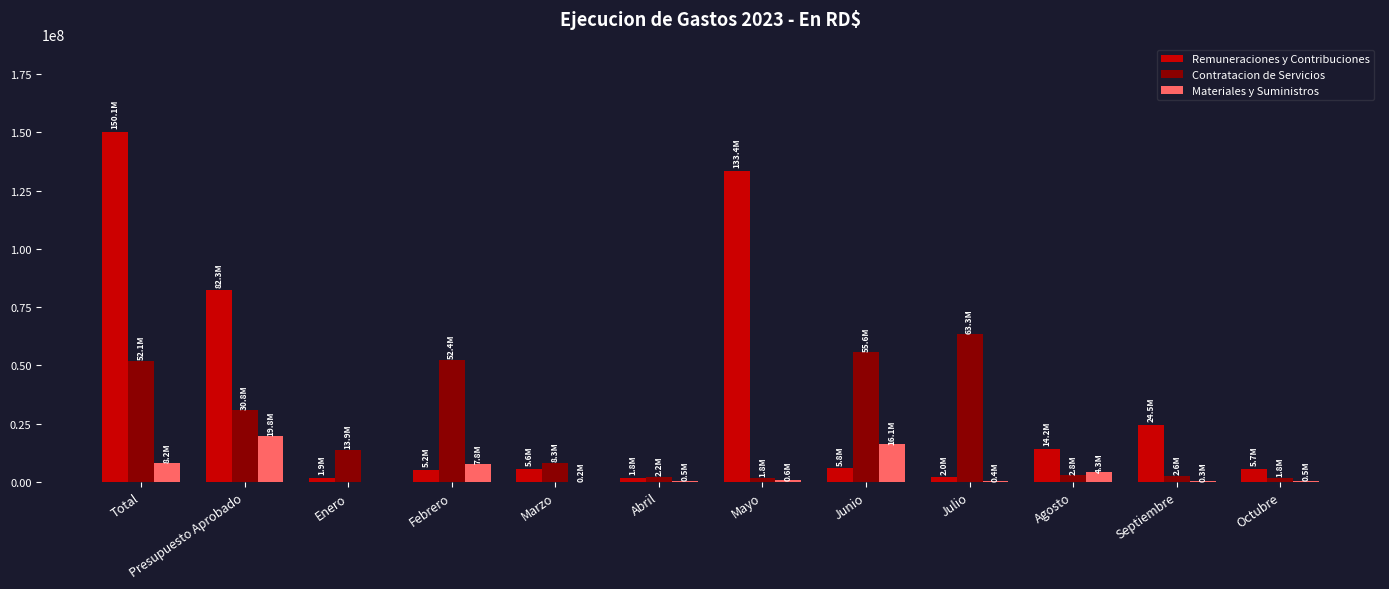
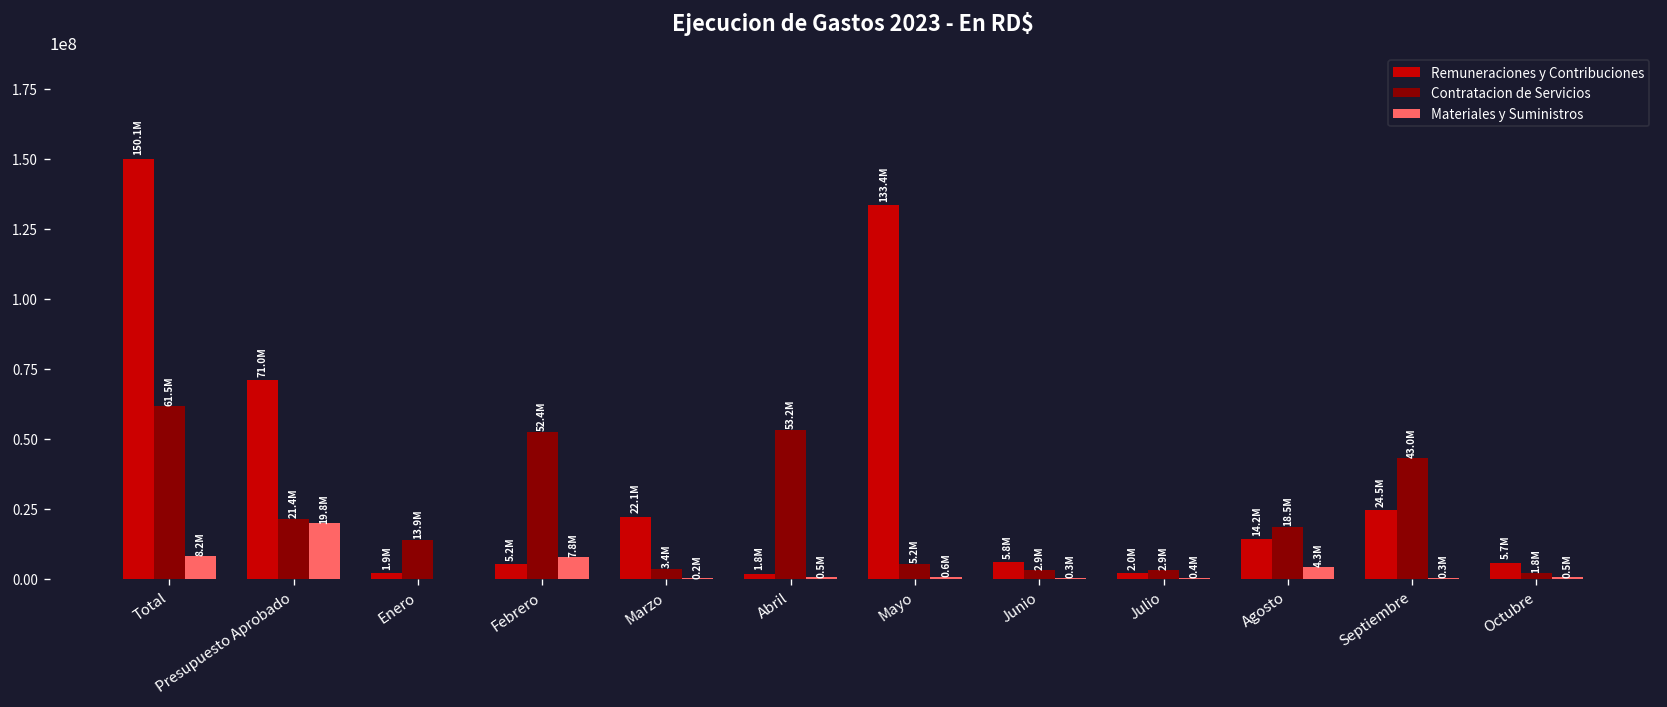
  {
    "Remuneraciones y Contribuciones": {
      "Total": "150.1M",
-     "Presupuesto Aprobado": "82.3M",
+     "Presupuesto Aprobado": "71.0M",
      "Enero": "1.9M",
      "Febrero": "5.2M",
-     "Marzo": "5.6M",
+     "Marzo": "22.1M",
      "Abril": "1.8M",
      "Mayo": "133.4M",
      "Junio": "5.8M",
      "Julio": "2.0M",
      "Agosto": "14.2M",
      "Septiembre": "24.5M",
      "Octubre": "5.7M"
    },
    "Contratacion de Servicios": {
-     "Total": "52.1M",
-     "Presupuesto Aprobado": "30.8M",
+     "Total": "61.5M",
+     "Presupuesto Aprobado": "21.4M",
      "Enero": "13.9M",
      "Febrero": "52.4M",
-     "Marzo": "8.3M",
-     "Abril": "2.2M",
-     "Mayo": "1.8M",
-     "Junio": "55.6M",
-     "Julio": "63.3M",
-     "Agosto": "2.8M",
-     "Septiembre": "2.6M",
+     "Marzo": "3.4M",
+     "Abril": "53.2M",
+     "Mayo": "5.2M",
+     "Junio": "2.9M",
+     "Julio": "2.9M",
+     "Agosto": "18.5M",
+     "Septiembre": "43.0M",
      "Octubre": "1.8M"
    },
    "Materiales y Suministros": {
      "Total": "8.2M",
      "Presupuesto Aprobado": "19.8M",
      "Febrero": "7.8M",
      "Marzo": "0.2M",
      "Abril": "0.5M",
      "Mayo": "0.6M",
-     "Junio": "16.1M",
+     "Junio": "0.3M",
      "Julio": "0.4M",
      "Agosto": "4.3M",
      "Septiembre": "0.3M",
      "Octubre": "0.5M"
    }
  }
